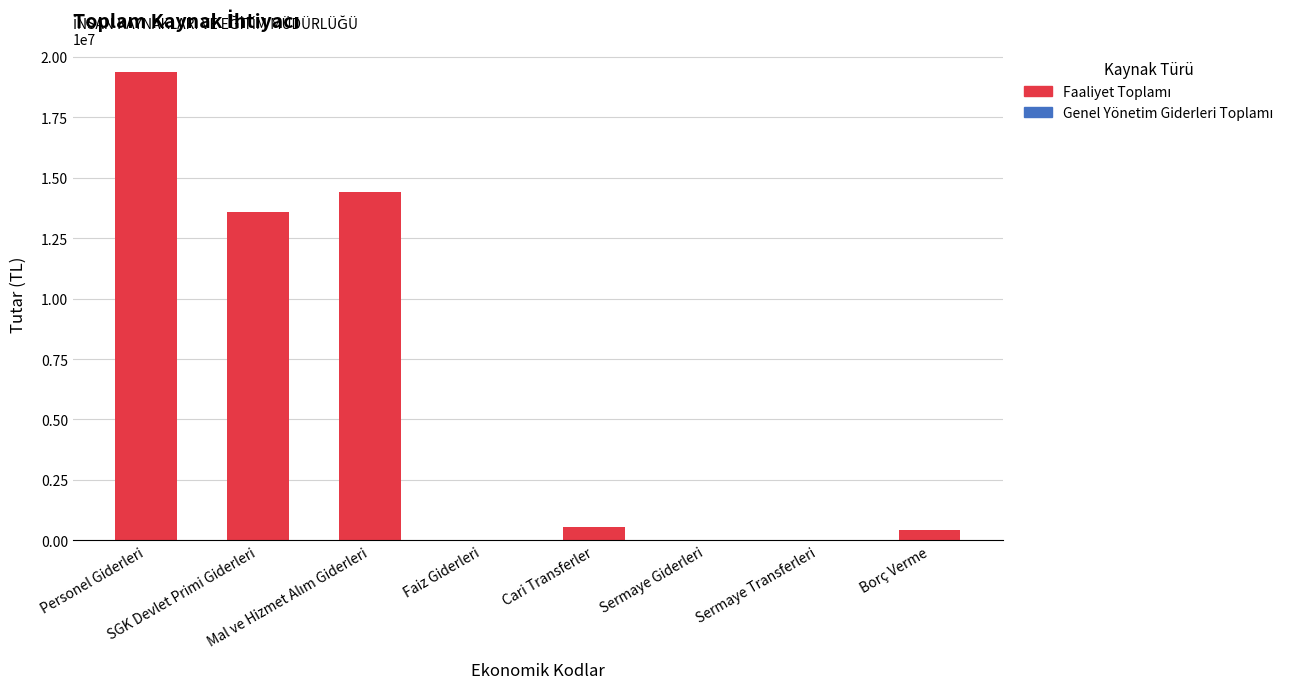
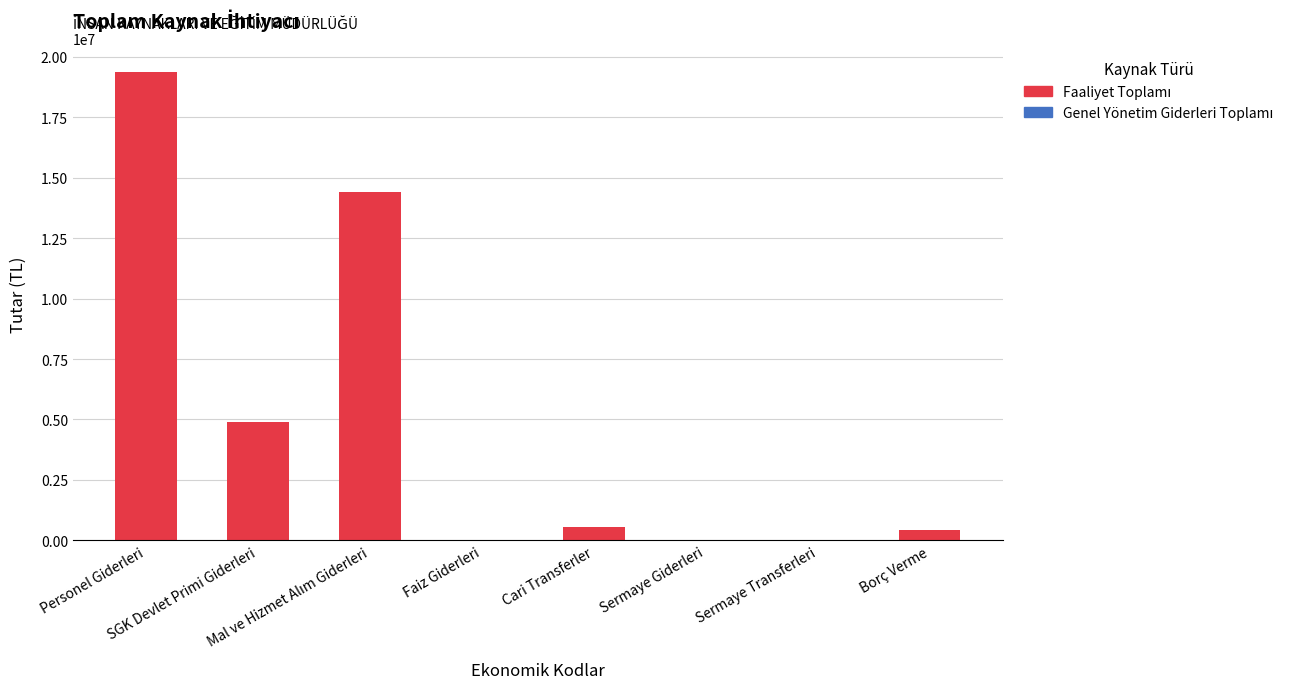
  {
    "Genel Yönetim Giderleri Toplamı": {
      "Personel Giderleri": 0,
      "SGK Devlet Primi Giderleri": 0,
      "Mal ve Hizmet Alım Giderleri": 0,
      "Faiz Giderleri": 0,
      "Cari Transferler": 0,
      "Sermaye Giderleri": 0,
      "Sermaye Transferleri": 0,
      "Borç Verme": 0
    },
    "Faaliyet Toplamı": {
      "Personel Giderleri": 19400000,
-     "SGK Devlet Primi Giderleri": 13600000,
+     "SGK Devlet Primi Giderleri": 4900000,
      "Mal ve Hizmet Alım Giderleri": 14400000,
      "Faiz Giderleri": 0,
      "Cari Transferler": 600000,
      "Sermaye Giderleri": 0,
      "Sermaye Transferleri": 0,
      "Borç Verme": 400000
    }
  }
